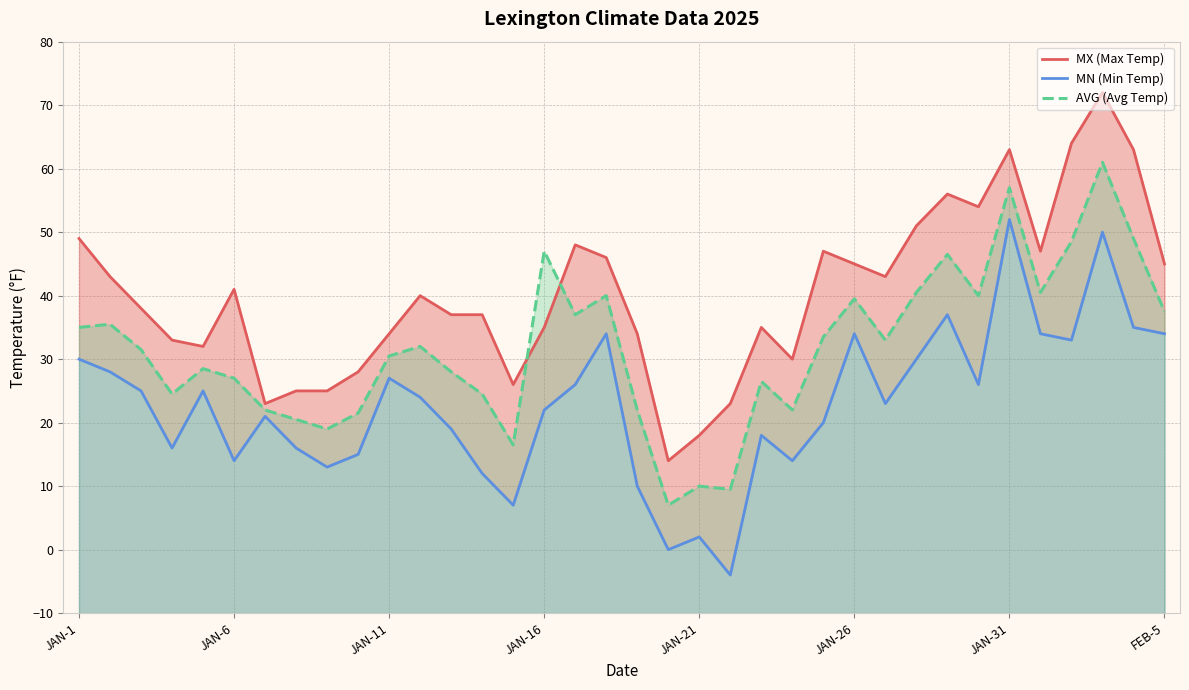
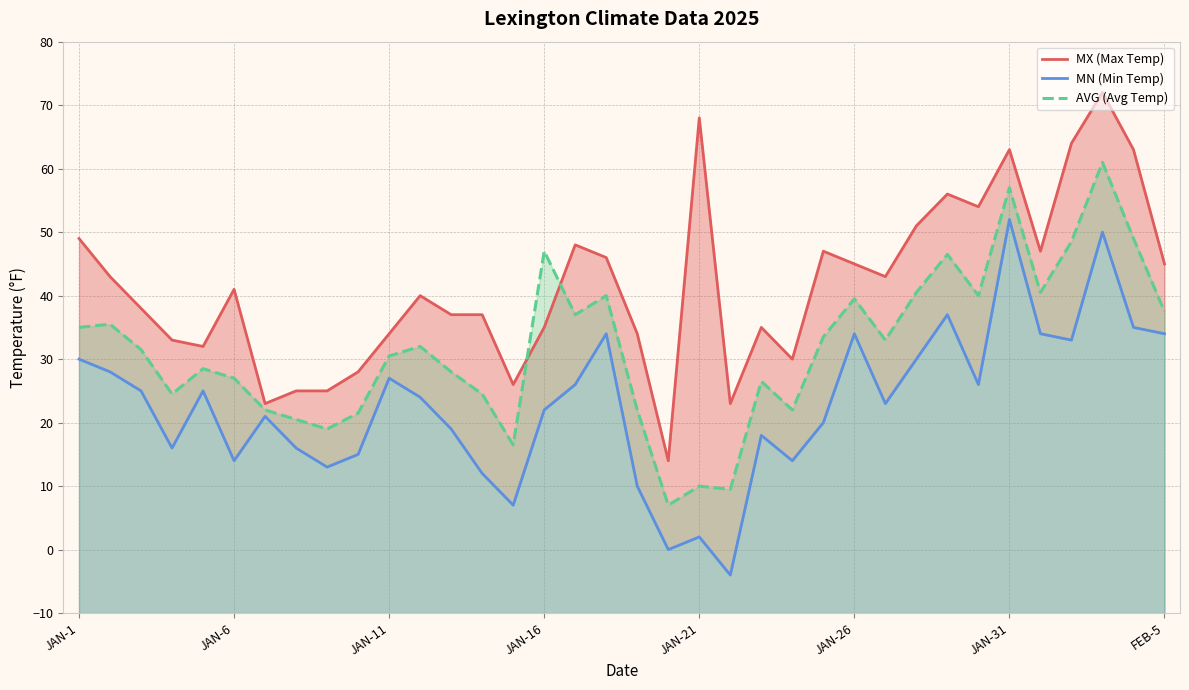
  {
    "MX (Max Temp)": {
      "JAN-1": 49,
      "JAN-6": 41,
      "JAN-11": 34,
      "JAN-16": 35,
-     "JAN-21": 18,
+     "JAN-21": 68,
      "JAN-26": 45,
      "JAN-31": 63,
      "FEB-5": 45
    },
    "MN (Min Temp)": {
      "JAN-1": 30,
      "JAN-6": 14,
      "JAN-11": 27,
      "JAN-16": 22,
      "JAN-21": 2,
      "JAN-26": 34,
      "JAN-31": 52,
      "FEB-5": 34
    },
    "AVG (Avg Temp)": {
      "JAN-1": 35,
      "JAN-6": 27,
      "JAN-11": 31,
      "JAN-16": 47,
      "JAN-21": 10,
      "JAN-26": 40,
      "JAN-31": 57,
      "FEB-5": 38
    }
  }
